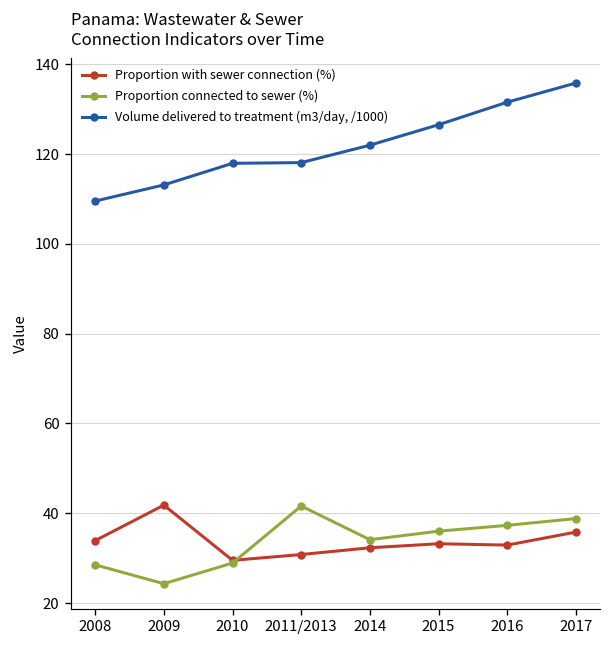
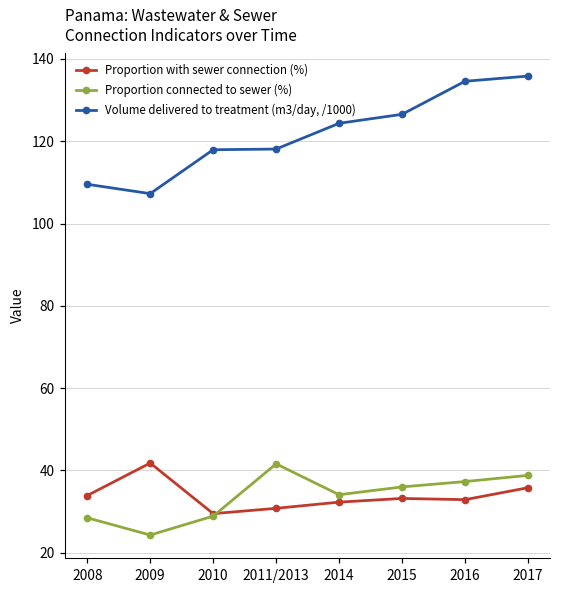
  {
    "Proportion with sewer connection (%)": {
      "2008": 34,
      "2009": 42,
      "2011/2013": 31,
      "2014": 32,
      "2015": 33,
      "2016": 33,
      "2017": 36
    },
    "Proportion connected to sewer (%)": {
      "2008": 29,
      "2009": 24,
      "2011/2013": 42,
      "2014": 34,
      "2015": 36,
      "2016": 37,
      "2017": 39
    },
    "Volume delivered to treatment (m3/day, /1000)": {
      "2008": 110,
-     "2009": 113,
+     "2009": 107,
      "2010": 118,
      "2011/2013": 118,
-     "2014": 122,
+     "2014": 124,
      "2015": 127,
-     "2016": 132,
+     "2016": 135,
      "2017": 136
    }
  }
